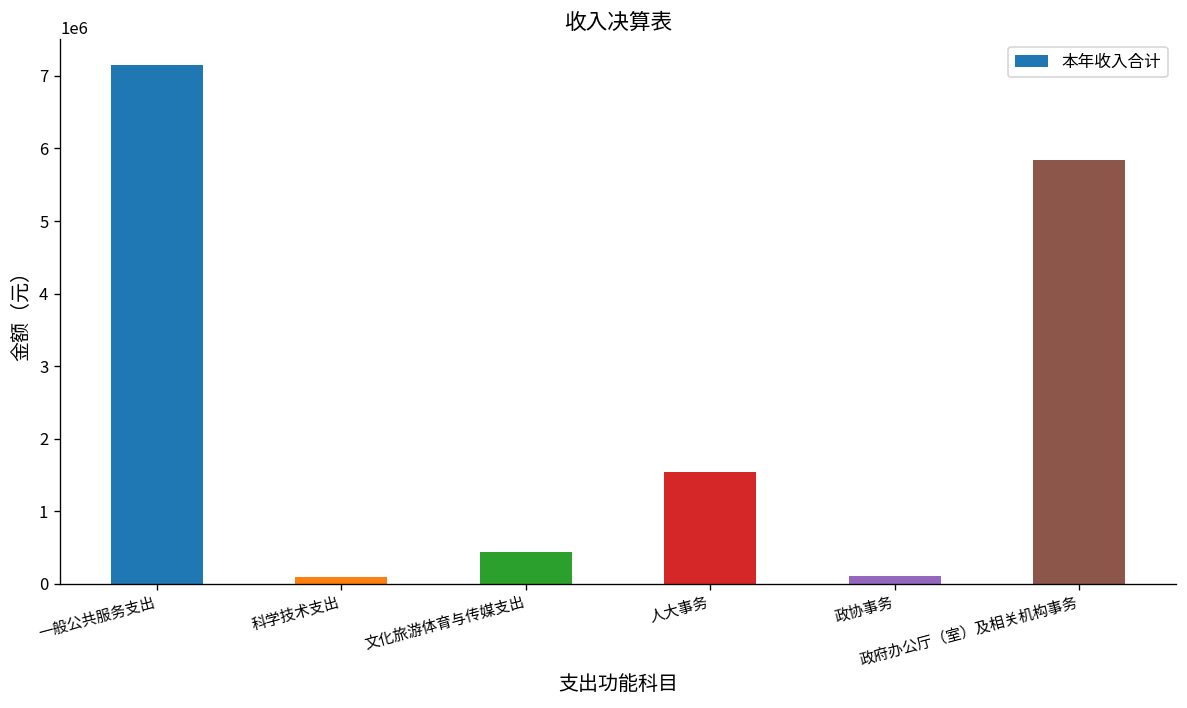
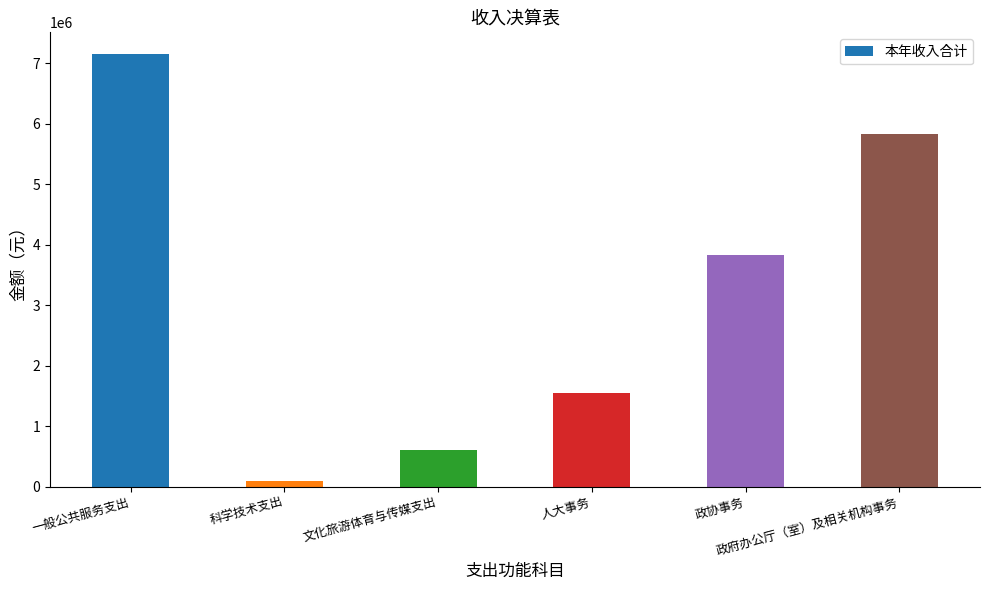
  {
    "一般公共服务支出": 7200000,
    "科学技术支出": 100000,
-   "文化旅游体育与传媒支出": 400000,
+   "文化旅游体育与传媒支出": 600000,
    "人大事务": 1500000,
-   "政协事务": 100000,
+   "政协事务": 3800000,
    "政府办公厅（室）及相关机构事务": 5800000
  }
